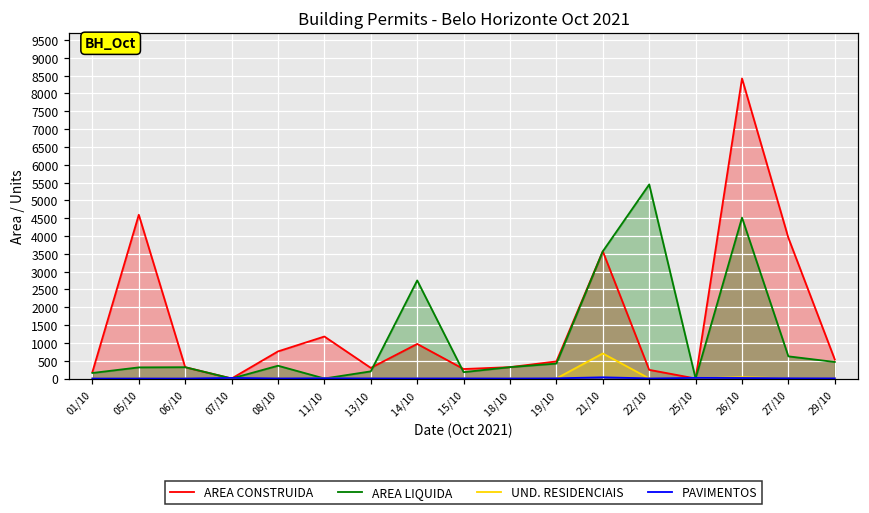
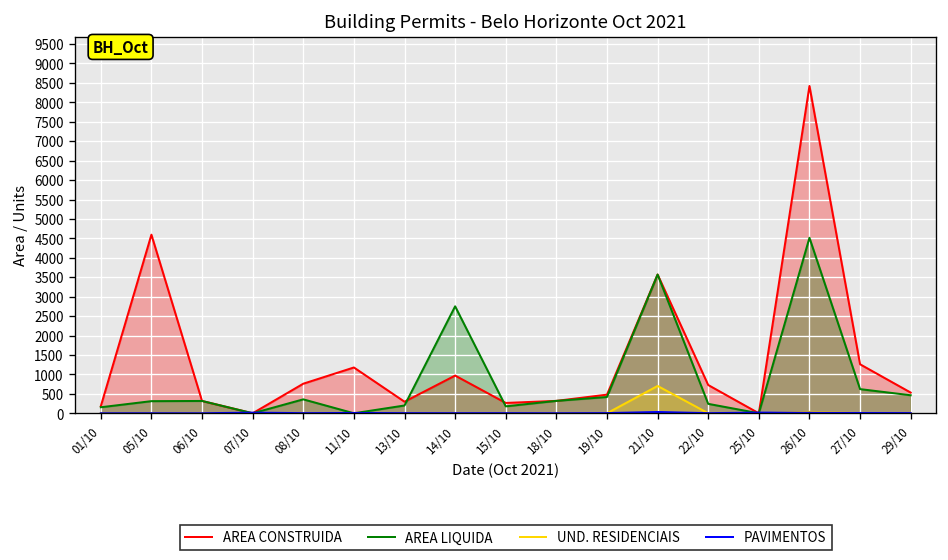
  {
    "AREA CONSTRUIDA": {
      "05/10": 4600,
      "08/10": 800,
      "11/10": 1200,
      "13/10": 300,
      "14/10": 1000,
      "15/10": 300,
-     "22/10": 200,
+     "22/10": 700,
      "26/10": 8400,
-     "27/10": 3900
+     "27/10": 1300
    },
    "AREA LIQUIDA": {
      "05/10": 300,
      "08/10": 400,
      "13/10": 200,
      "14/10": 2800,
      "15/10": 200,
-     "22/10": 5400,
+     "22/10": 200,
      "26/10": 4500,
      "27/10": 600
    },
    "UND. RESIDENCIAIS": {
      "21/10": 700
    },
    "PAVIMENTOS": {
      "21/10": 0
    }
  }
